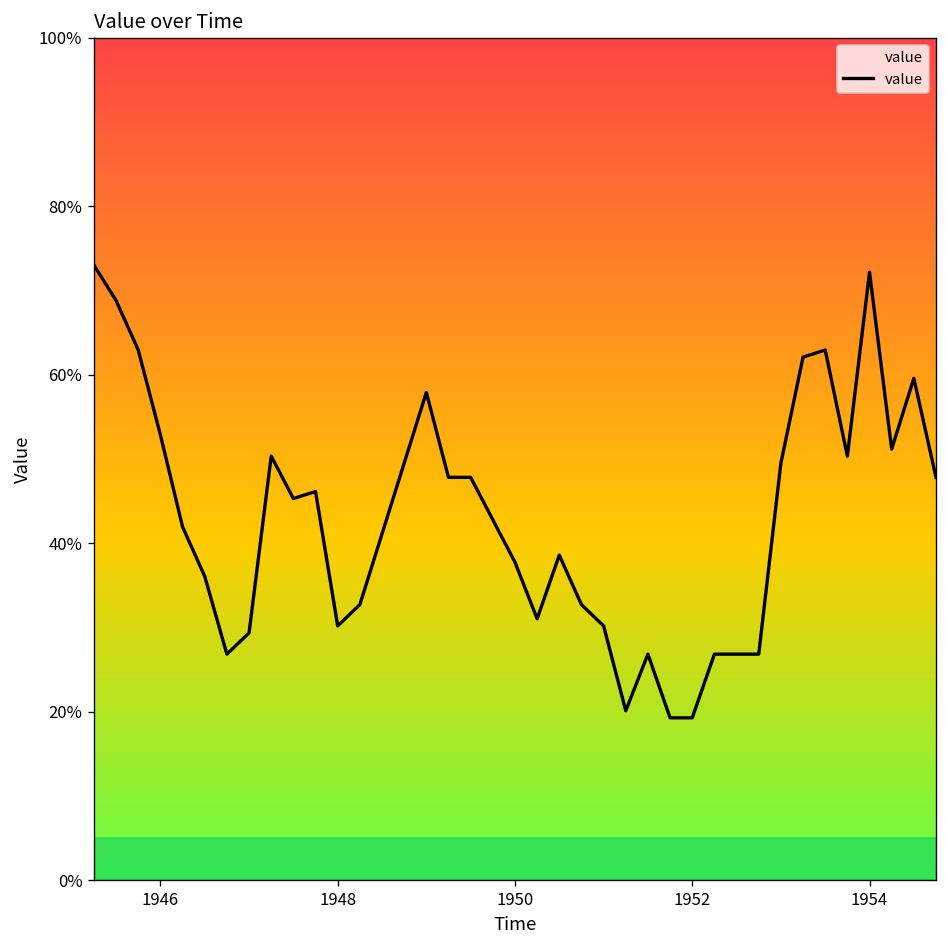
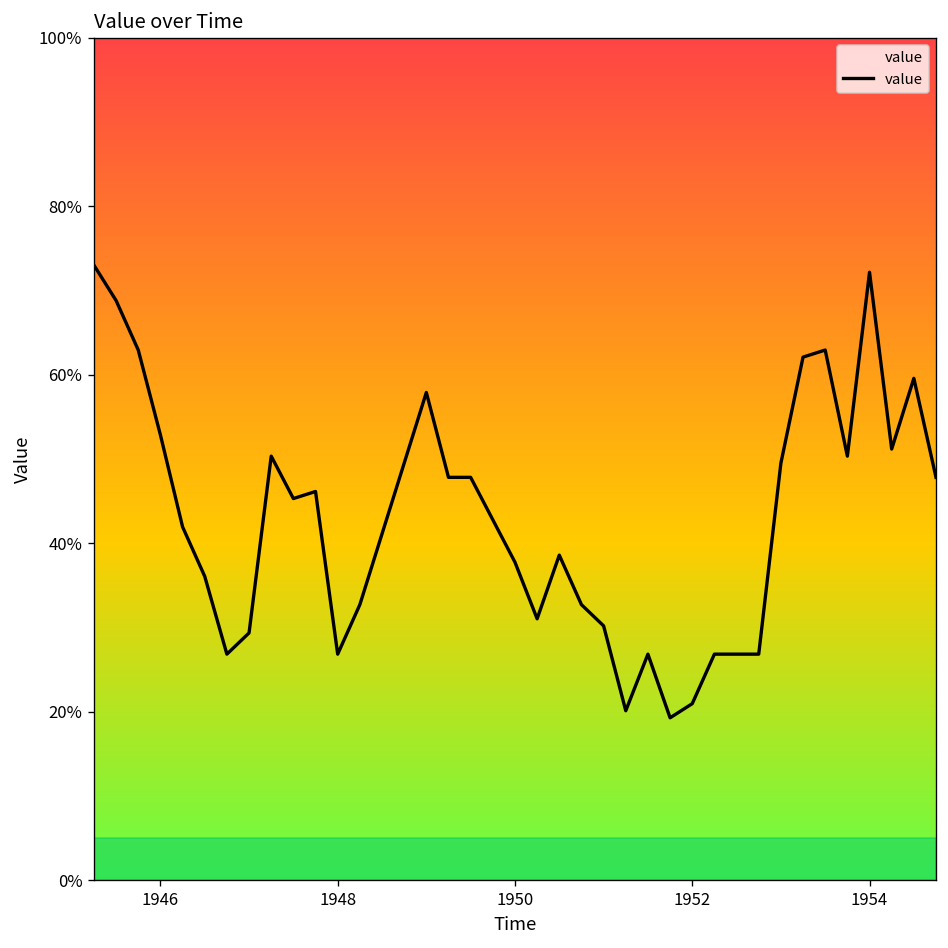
  {
    "1946": "53%",
-   "1948": "30%",
+   "1948": "27%",
    "1950": "38%",
-   "1952": "19%",
+   "1952": "21%",
    "1954": "72%"
  }
